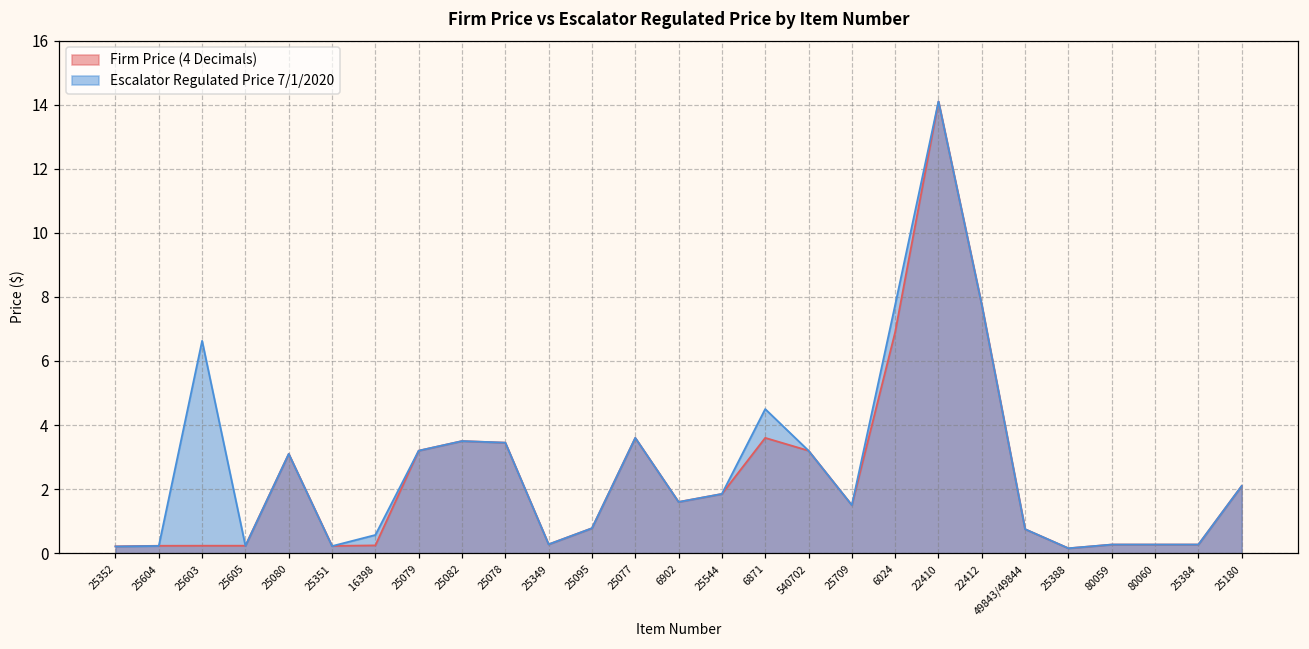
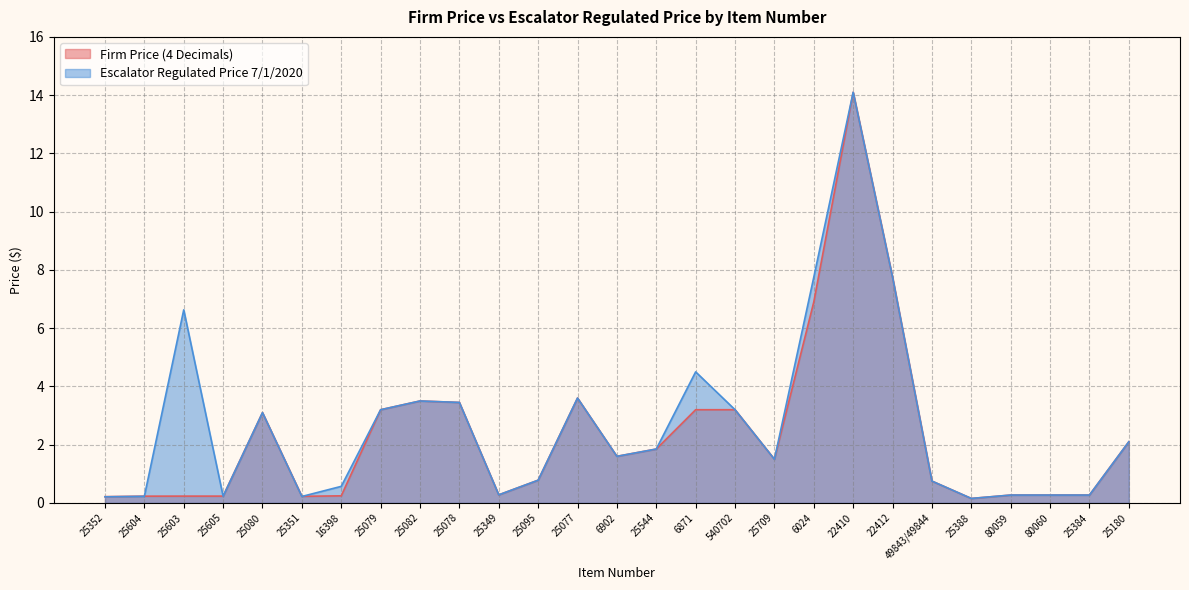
  {
    "Firm Price (4 Decimals)": {
      "25603": 0.2,
      "16398": 0.2,
-     "6871": 3.6,
+     "6871": 3.2,
      "6024": 6.9
    },
    "Escalator Regulated Price 7/1/2020": {
      "25603": 6.6,
      "16398": 0.6,
      "6871": 4.5,
      "6024": 7.8
    }
  }
